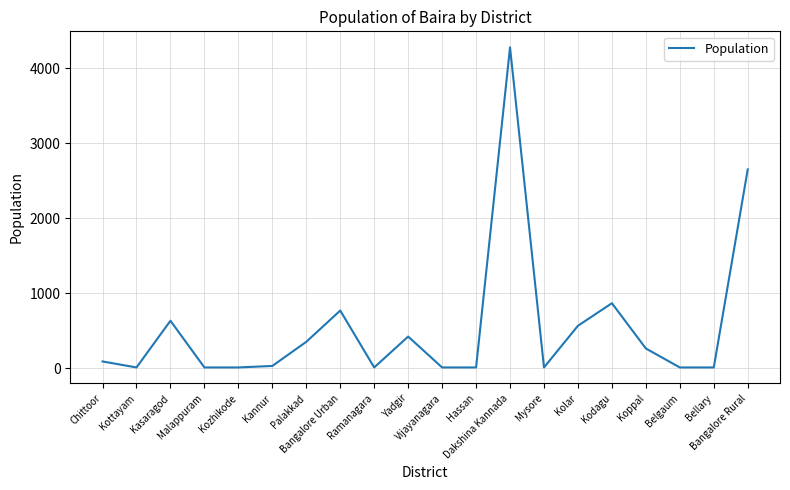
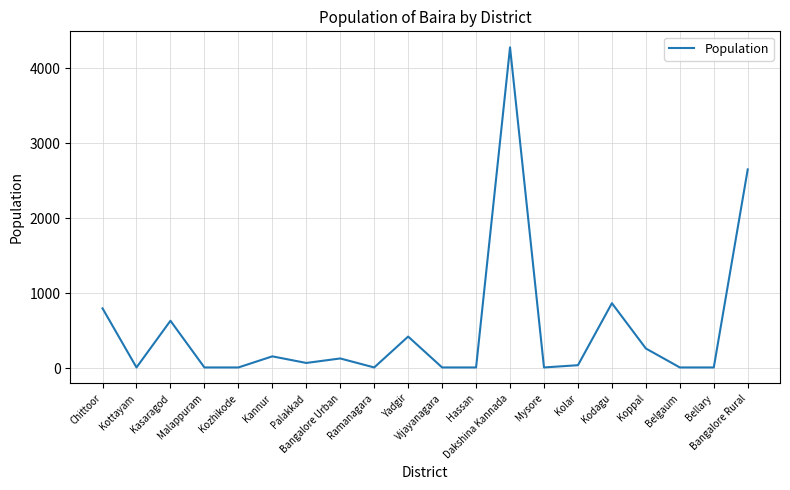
  {
-   "Chittoor": 100,
+   "Chittoor": 800,
    "Kottayam": 0,
    "Kasaragod": 600,
    "Malappuram": 0,
    "Kozhikode": 0,
-   "Kannur": 0,
-   "Palakkad": 400,
-   "Bangalore Urban": 800,
+   "Kannur": 200,
+   "Palakkad": 100,
+   "Bangalore Urban": 100,
    "Ramanagara": 0,
    "Yadgir": 400,
    "Vijayanagara": 0,
    "Hassan": 0,
    "Dakshina Kannada": 4300,
    "Mysore": 0,
-   "Kolar": 600,
+   "Kolar": 0,
    "Kodagu": 900,
    "Koppal": 300,
    "Belgaum": 0,
    "Bellary": 0,
    "Bangalore Rural": 2700
  }
